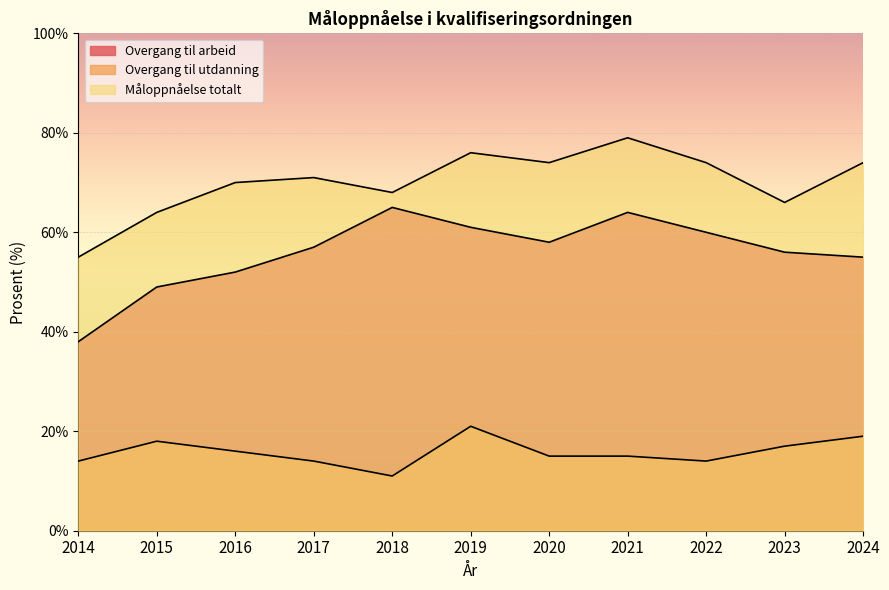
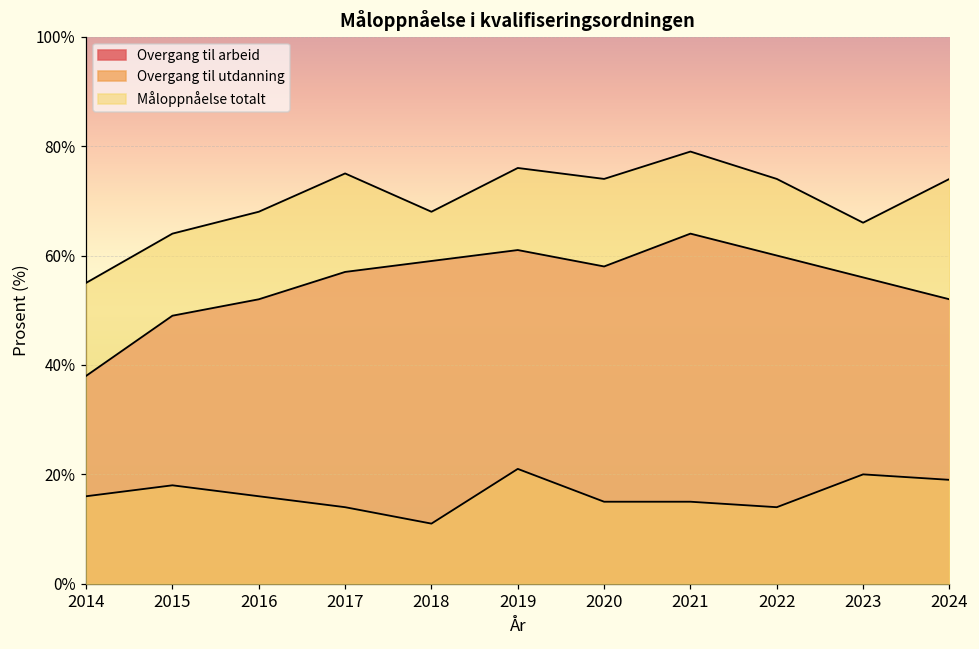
  {
    "Overgang til arbeid": {
      "2014": "38%",
      "2015": "49%",
      "2016": "52%",
      "2017": "57%",
-     "2018": "65%",
+     "2018": "59%",
      "2019": "61%",
      "2020": "58%",
      "2021": "64%",
      "2022": "60%",
      "2023": "56%",
-     "2024": "55%"
+     "2024": "52%"
    },
    "Overgang til utdanning": {
-     "2014": "14%",
+     "2014": "16%",
      "2015": "18%",
      "2016": "16%",
      "2017": "14%",
      "2018": "11%",
      "2019": "21%",
      "2020": "15%",
      "2021": "15%",
      "2022": "14%",
-     "2023": "17%",
+     "2023": "20%",
      "2024": "19%"
    },
    "Måloppnåelse totalt": {
      "2014": "55%",
      "2015": "64%",
-     "2016": "70%",
-     "2017": "71%",
+     "2016": "68%",
+     "2017": "75%",
      "2018": "68%",
      "2019": "76%",
      "2020": "74%",
      "2021": "79%",
      "2022": "74%",
      "2023": "66%",
      "2024": "74%"
    }
  }
